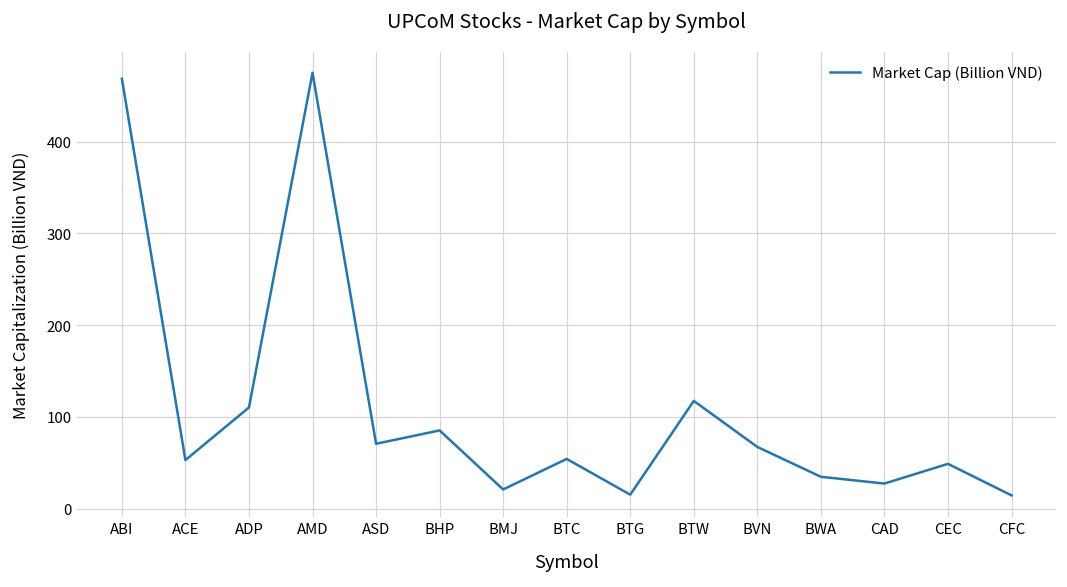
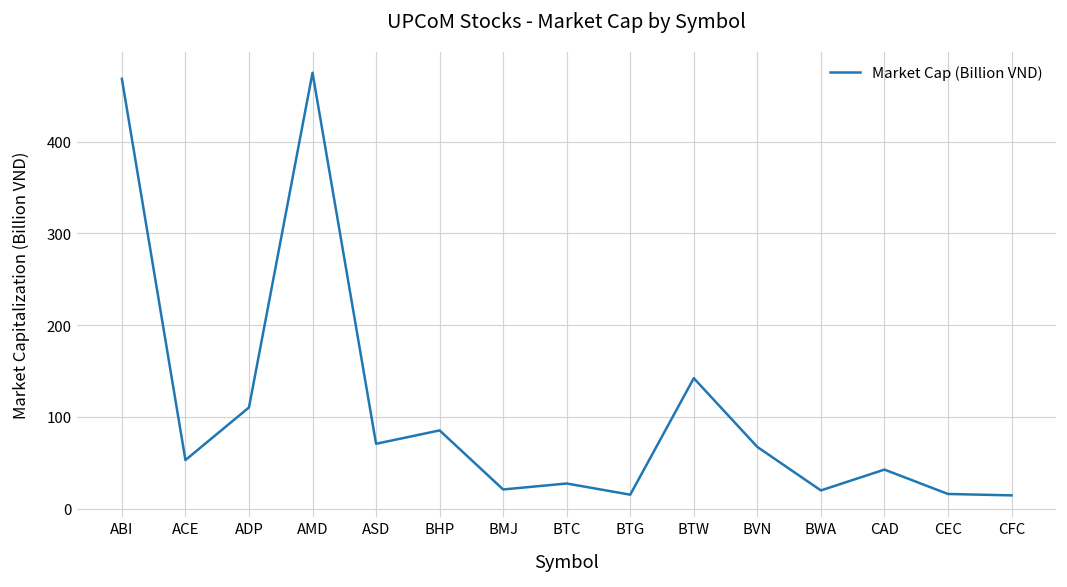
  {
    "ABI": 470,
    "ACE": 50,
    "ADP": 110,
    "AMD": 480,
    "ASD": 70,
    "BHP": 90,
    "BMJ": 20,
-   "BTC": 50,
+   "BTC": 30,
    "BTG": 20,
-   "BTW": 120,
+   "BTW": 140,
    "BVN": 70,
-   "BWA": 30,
-   "CAD": 30,
-   "CEC": 50,
+   "BWA": 20,
+   "CAD": 40,
+   "CEC": 20,
    "CFC": 10
  }
